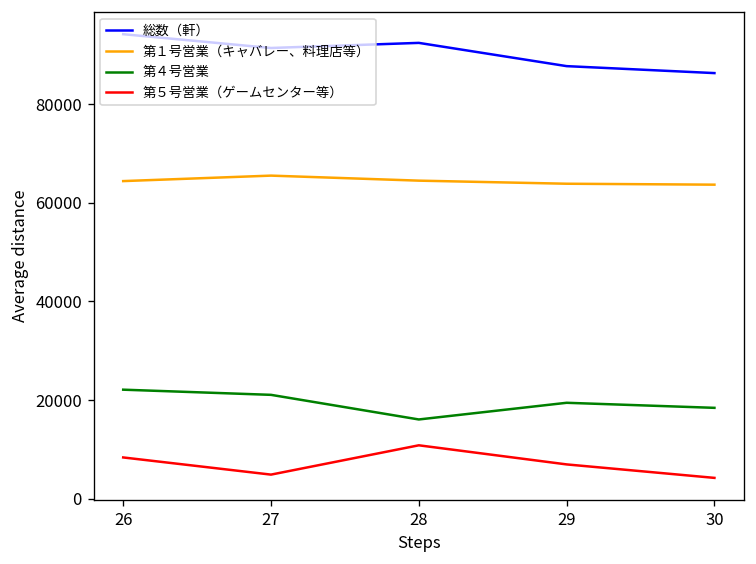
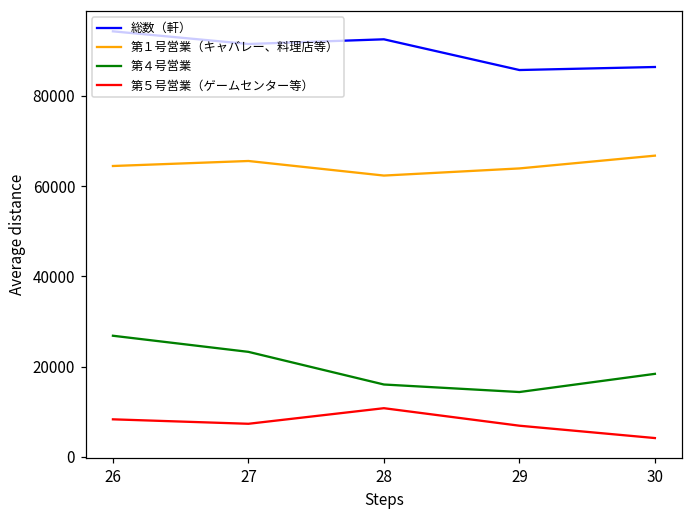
  {
    "総数（軒）": {
      "28": 92000,
-     "29": 88000,
+     "29": 86000,
      "30": 86000
    },
    "第１号営業（キャバレー、料理店等）": {
      "26": 64000,
      "27": 66000,
-     "28": 65000,
+     "28": 62000,
      "29": 64000,
-     "30": 64000
+     "30": 67000
    },
    "第４号営業": {
-     "26": 22000,
-     "27": 21000,
+     "26": 27000,
+     "27": 23000,
      "28": 16000,
-     "29": 19000,
+     "29": 14000,
      "30": 18000
    },
    "第５号営業（ゲームセンター等）": {
      "26": 8000,
-     "27": 5000,
+     "27": 7000,
      "28": 11000,
      "29": 7000,
      "30": 4000
    }
  }
